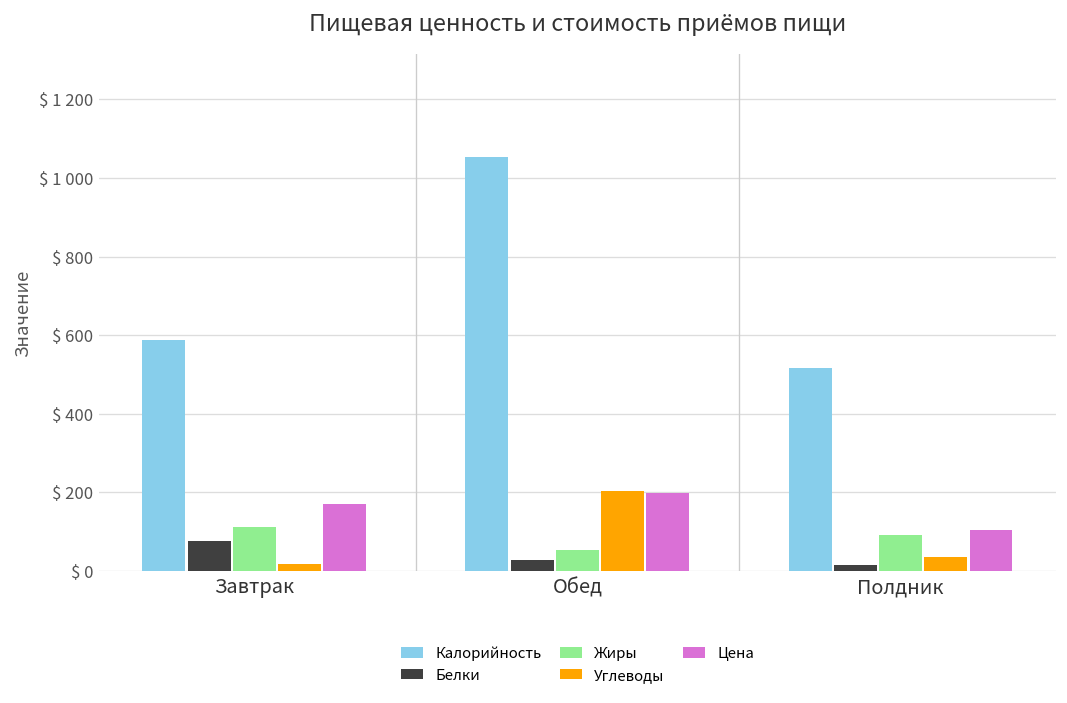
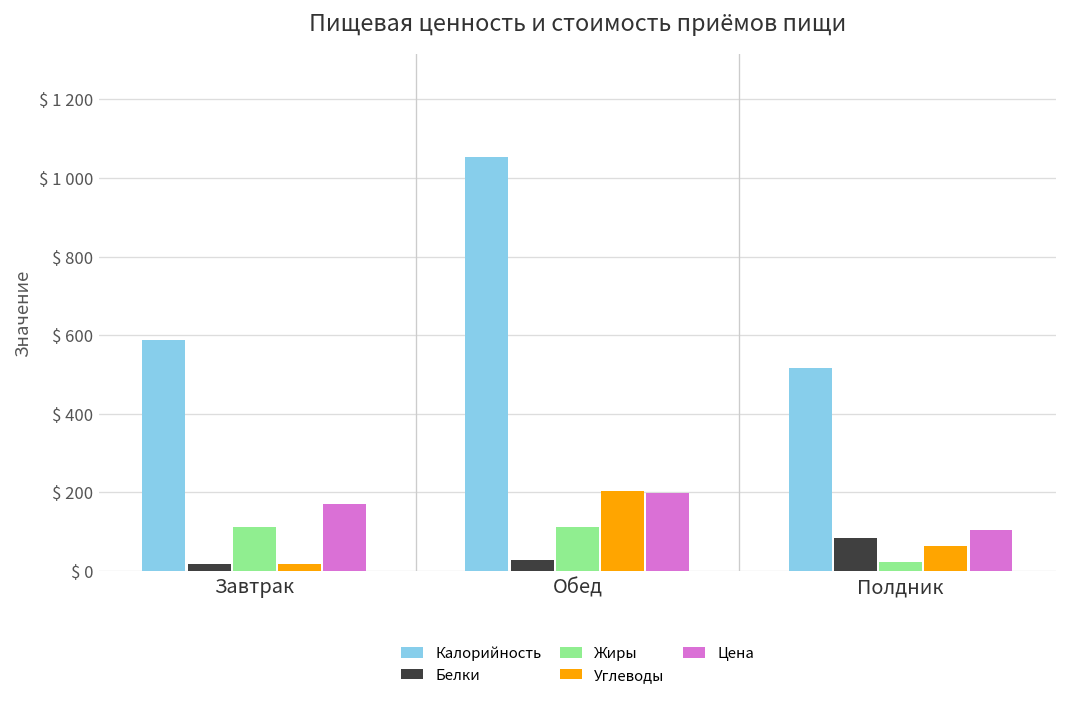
  {
    "Калорийность": {
      "Завтрак": "$ 590",
      "Обед": "$ 1050",
      "Полдник": "$ 520"
    },
    "Белки": {
-     "Завтрак": "$ 80",
+     "Завтрак": "$ 20",
      "Обед": "$ 30",
-     "Полдник": "$ 10"
+     "Полдник": "$ 80"
    },
    "Жиры": {
      "Завтрак": "$ 110",
-     "Обед": "$ 50",
-     "Полдник": "$ 90"
+     "Обед": "$ 110",
+     "Полдник": "$ 20"
    },
    "Углеводы": {
      "Завтрак": "$ 20",
      "Обед": "$ 200",
-     "Полдник": "$ 30"
+     "Полдник": "$ 60"
    },
    "Цена": {
      "Завтрак": "$ 170",
      "Обед": "$ 200",
      "Полдник": "$ 100"
    }
  }
